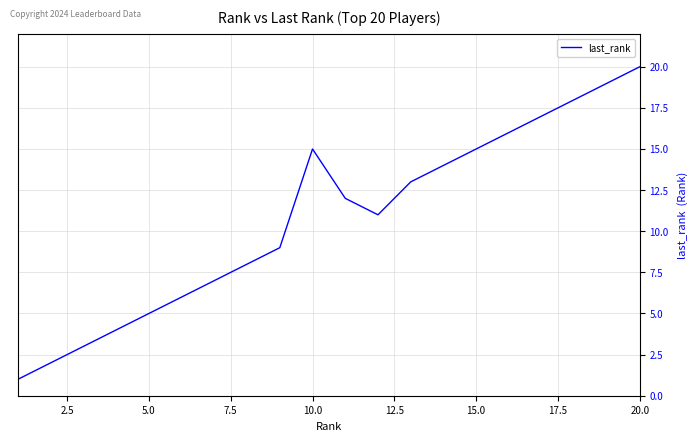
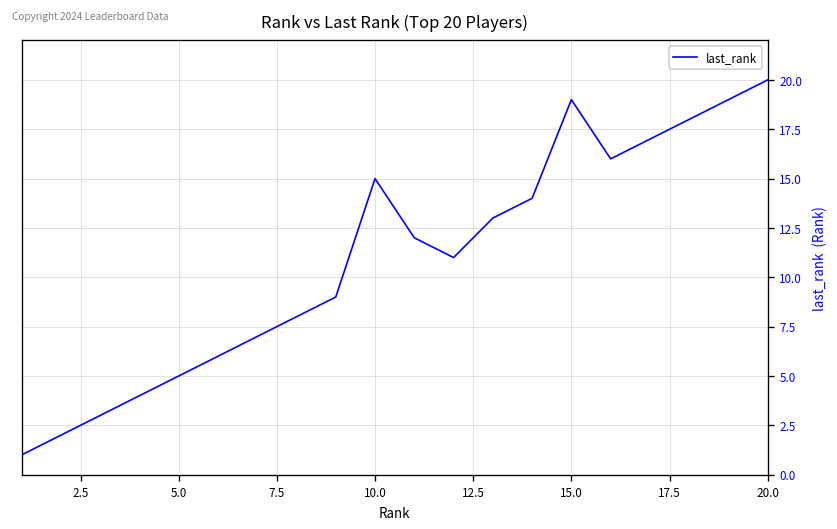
  {
    "5.0": 5,
    "10.0": 15,
-   "15.0": 15,
+   "15.0": 19,
    "20.0": 20
  }
